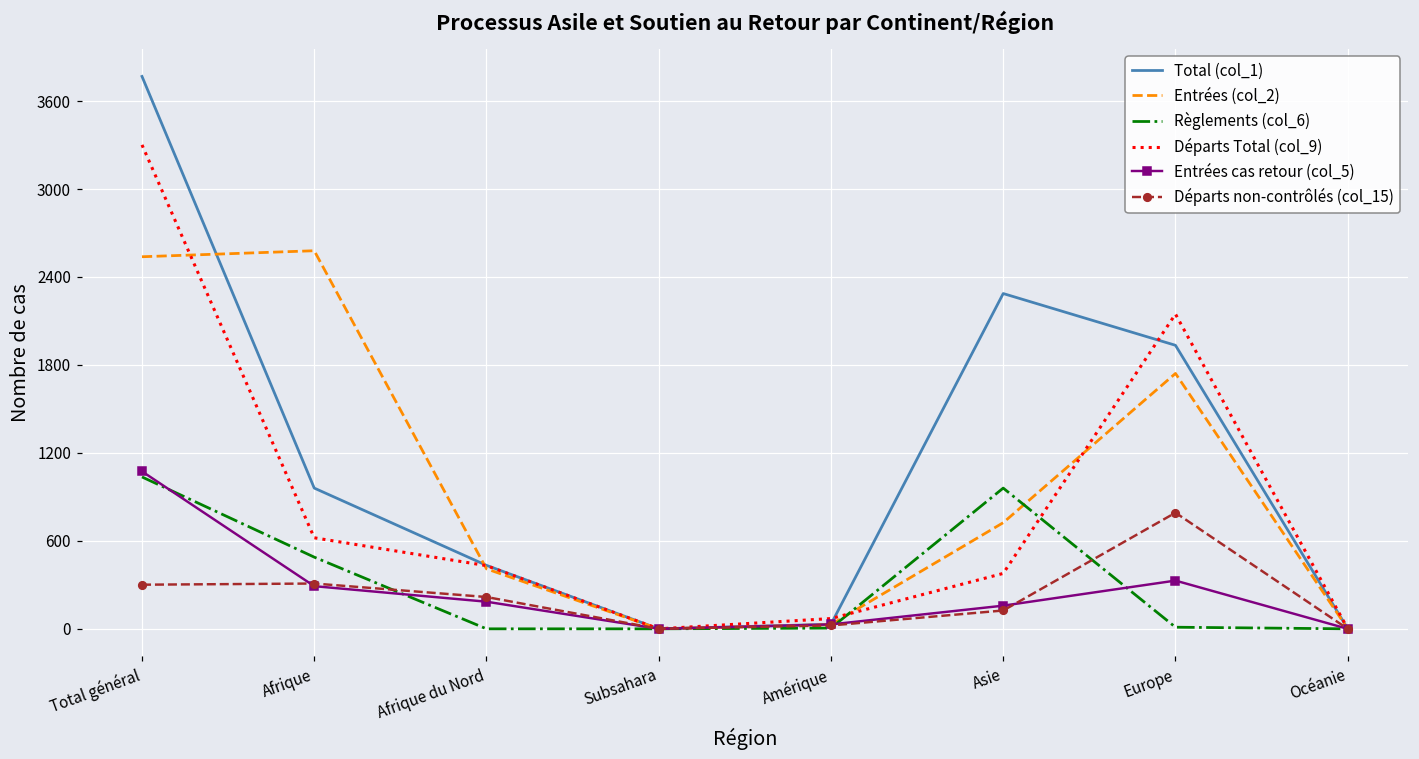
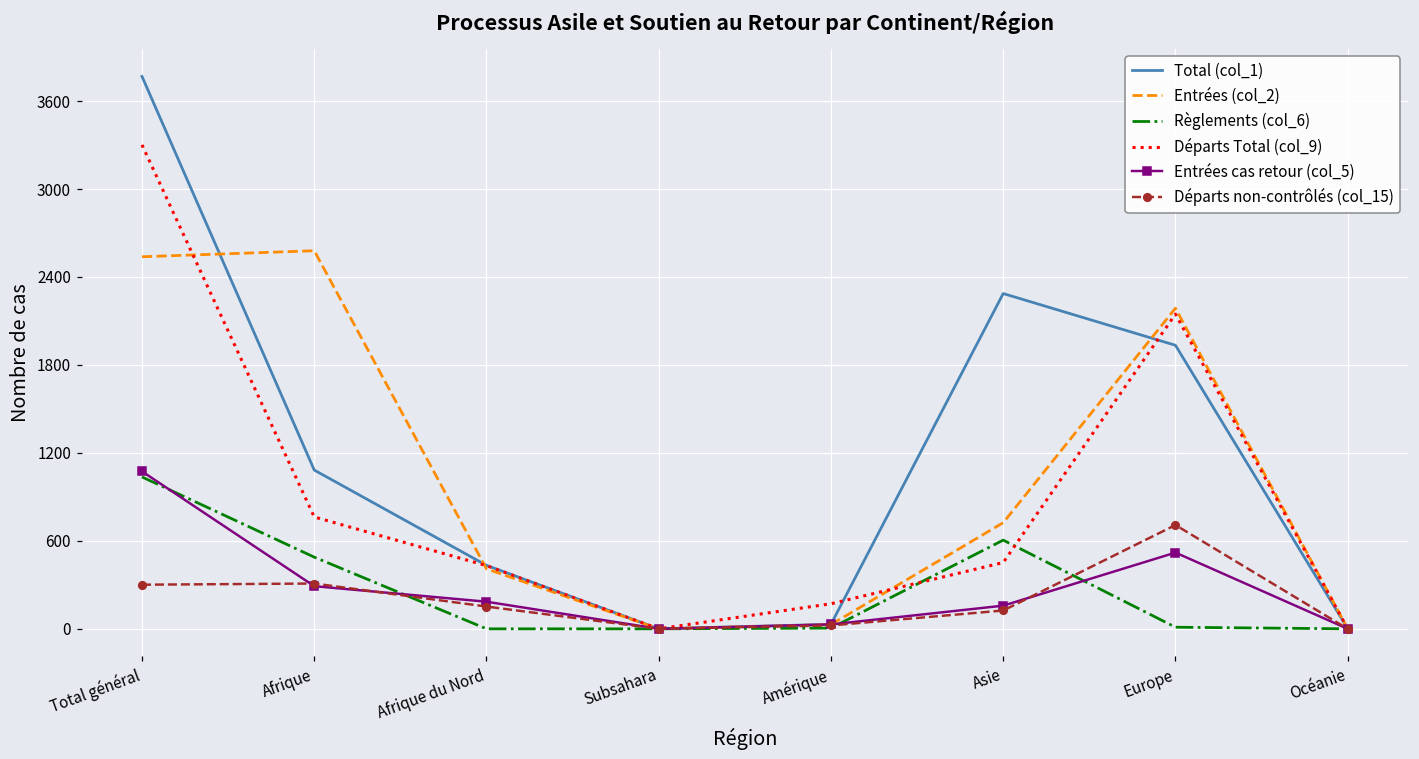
  {
    "Total (col_1)": {
      "Total général": 3770,
-     "Afrique": 960,
+     "Afrique": 1080,
      "Asie": 2290,
      "Europe": 1930
    },
    "Entrées (col_2)": {
      "Total général": 2540,
      "Afrique": 2580,
      "Afrique du Nord": 410,
      "Asie": 720,
-     "Europe": 1740
+     "Europe": 2190
    },
    "Règlements (col_6)": {
      "Total général": 1040,
      "Afrique": 490,
      "Afrique du Nord": 0,
-     "Asie": 960,
+     "Asie": 610,
      "Europe": 10
    },
    "Départs Total (col_9)": {
      "Total général": 3300,
-     "Afrique": 620,
-     "Amérique": 70,
-     "Asie": 380,
+     "Afrique": 760,
+     "Amérique": 170,
+     "Asie": 450,
      "Europe": 2150
    },
    "Entrées cas retour (col_5)": {
      "Total général": 1070,
      "Afrique du Nord": 190,
      "Asie": 160,
-     "Europe": 330
+     "Europe": 520
    },
    "Départs non-contrôlés (col_15)": {
      "Total général": 300,
-     "Afrique du Nord": 220,
+     "Afrique du Nord": 150,
      "Asie": 130,
-     "Europe": 790
+     "Europe": 710
    }
  }
